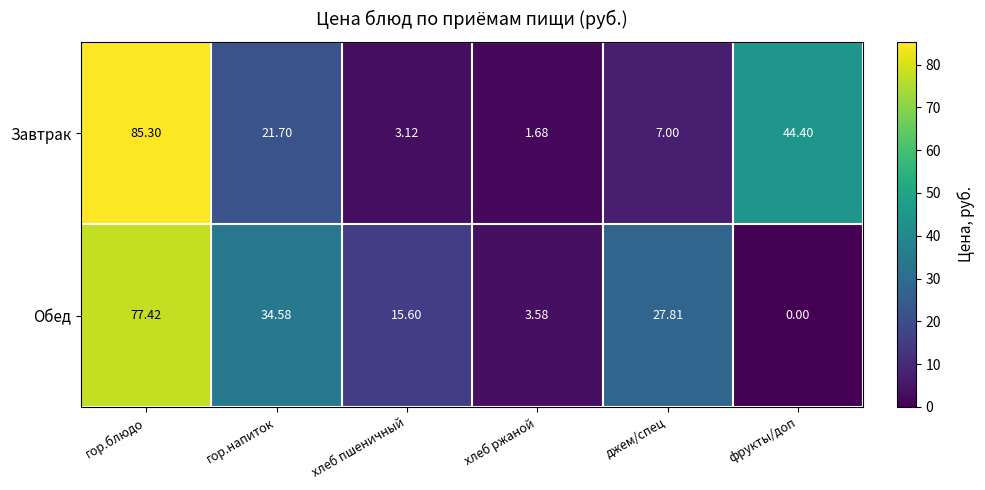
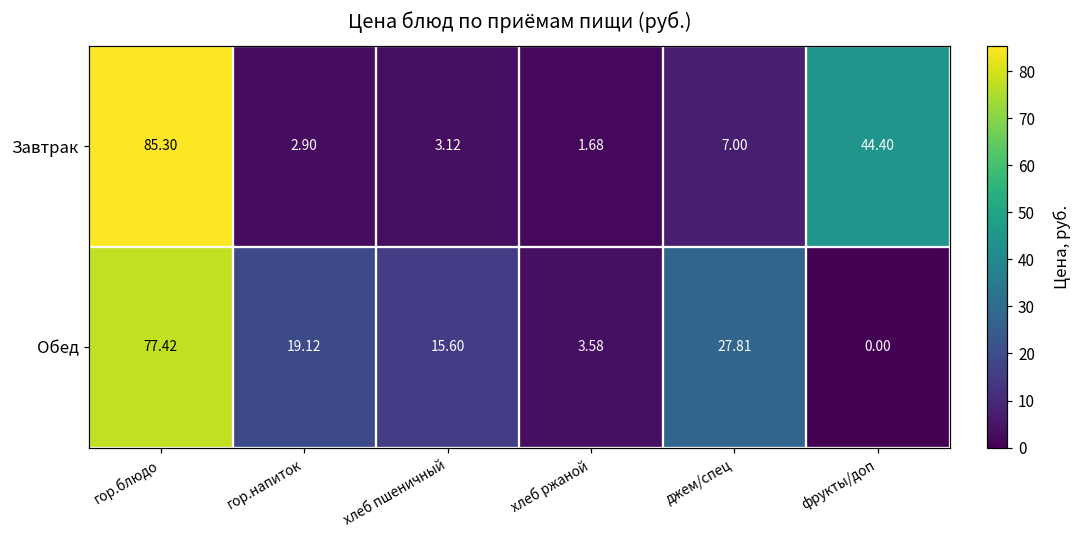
  {
    "Завтрак": {
      "гор.блюдо": 85.30,
-     "гор.напиток": 21.70,
+     "гор.напиток": 2.90,
      "хлеб пшеничный": 3.12,
      "хлеб ржаной": 1.68,
      "джем/спец": 7.00,
      "фрукты/доп": 44.40
    },
    "Обед": {
      "гор.блюдо": 77.42,
-     "гор.напиток": 34.58,
+     "гор.напиток": 19.12,
      "хлеб пшеничный": 15.60,
      "хлеб ржаной": 3.58,
      "джем/спец": 27.81,
      "фрукты/доп": 0.00
    }
  }
